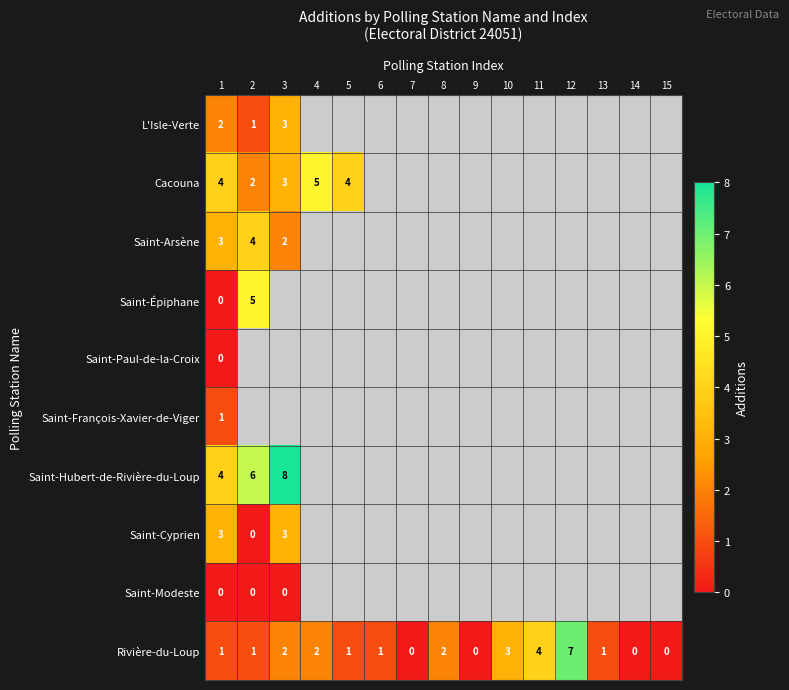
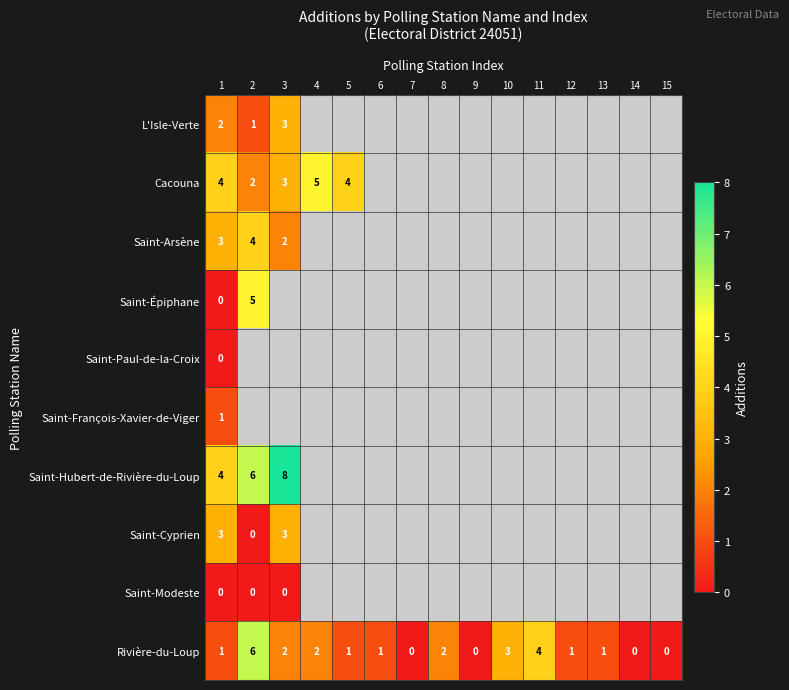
  {
    "L'Isle-Verte": {
      "1": 2,
      "2": 1,
      "3": 3
    },
    "Cacouna": {
      "1": 4,
      "2": 2,
      "3": 3,
      "4": 5,
      "5": 4
    },
    "Saint-Arsène": {
      "1": 3,
      "2": 4,
      "3": 2
    },
    "Saint-Épiphane": {
      "1": 0,
      "2": 5
    },
    "Saint-Paul-de-la-Croix": {
      "1": 0
    },
    "Saint-François-Xavier-de-Viger": {
      "1": 1
    },
    "Saint-Hubert-de-Rivière-du-Loup": {
      "1": 4,
      "2": 6,
      "3": 8
    },
    "Saint-Cyprien": {
      "1": 3,
      "2": 0,
      "3": 3
    },
    "Saint-Modeste": {
      "1": 0,
      "2": 0,
      "3": 0
    },
    "Rivière-du-Loup": {
      "1": 1,
-     "2": 1,
+     "2": 6,
      "3": 2,
      "4": 2,
      "5": 1,
      "6": 1,
      "7": 0,
      "8": 2,
      "9": 0,
      "10": 3,
      "11": 4,
-     "12": 7,
+     "12": 1,
      "13": 1,
      "14": 0,
      "15": 0
    }
  }
